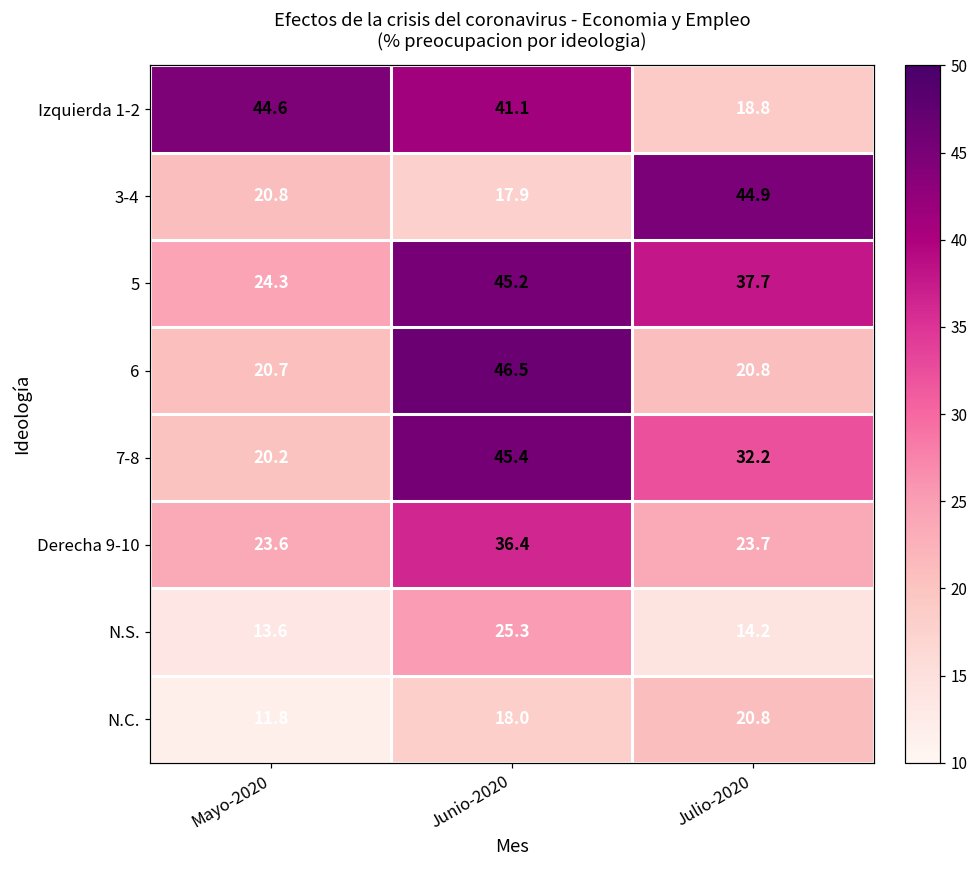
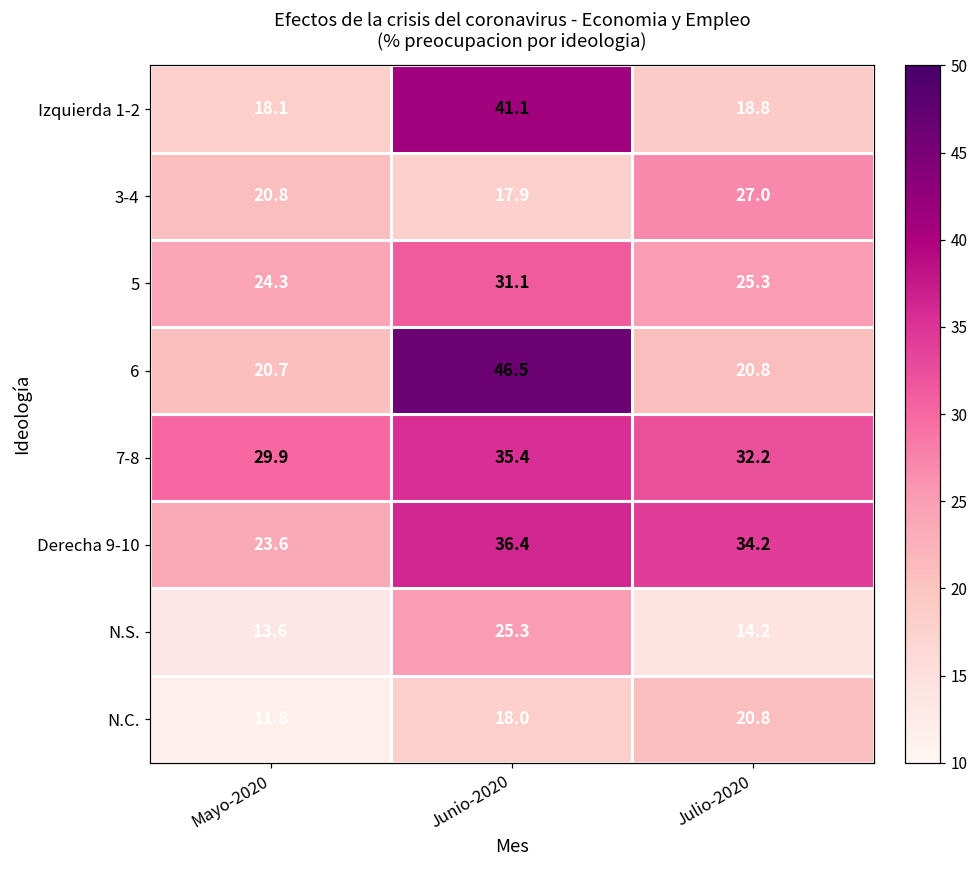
  {
    "Izquierda 1-2": {
-     "Mayo-2020": 44.6,
+     "Mayo-2020": 18.1,
      "Junio-2020": 41.1,
      "Julio-2020": 18.8
    },
    "3-4": {
      "Mayo-2020": 20.8,
      "Junio-2020": 17.9,
-     "Julio-2020": 44.9
+     "Julio-2020": 27.0
    },
    "5": {
      "Mayo-2020": 24.3,
-     "Junio-2020": 45.2,
-     "Julio-2020": 37.7
+     "Junio-2020": 31.1,
+     "Julio-2020": 25.3
    },
    "6": {
      "Mayo-2020": 20.7,
      "Junio-2020": 46.5,
      "Julio-2020": 20.8
    },
    "7-8": {
-     "Mayo-2020": 20.2,
-     "Junio-2020": 45.4,
+     "Mayo-2020": 29.9,
+     "Junio-2020": 35.4,
      "Julio-2020": 32.2
    },
    "Derecha 9-10": {
      "Mayo-2020": 23.6,
      "Junio-2020": 36.4,
-     "Julio-2020": 23.7
+     "Julio-2020": 34.2
    },
    "N.S.": {
      "Junio-2020": 25.3
    },
    "N.C.": {
      "Junio-2020": 18.0,
      "Julio-2020": 20.8
    }
  }
